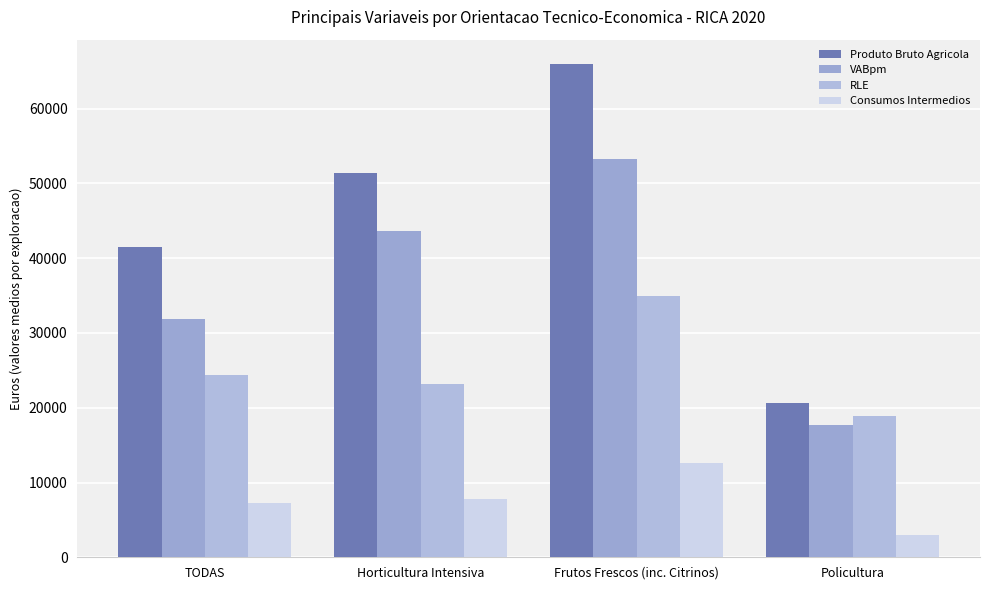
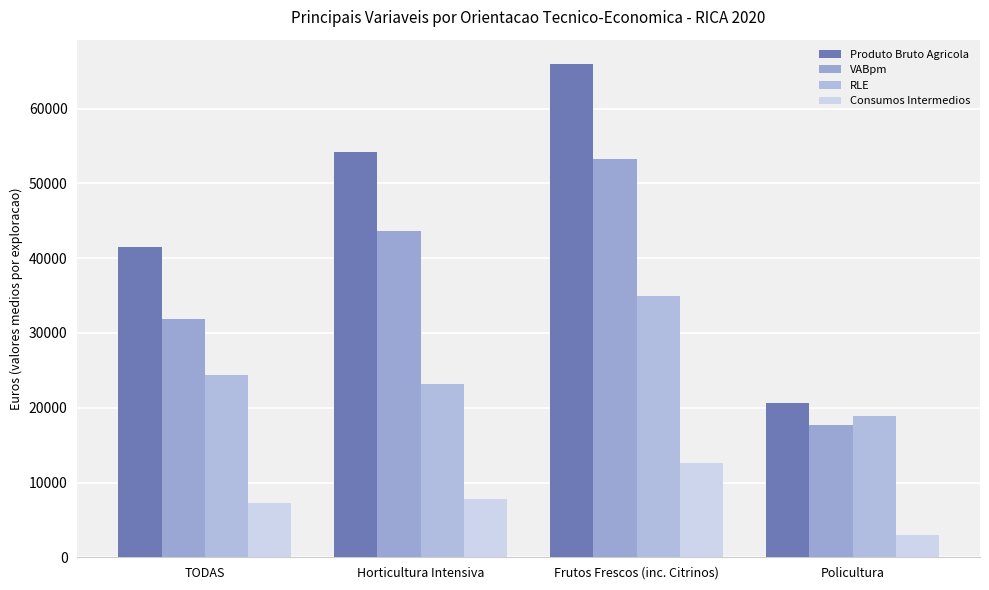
  {
    "Produto Bruto Agricola": {
      "TODAS": 41000,
-     "Horticultura Intensiva": 51000,
+     "Horticultura Intensiva": 54000,
      "Frutos Frescos (inc. Citrinos)": 66000,
      "Policultura": 21000
    }
  }
